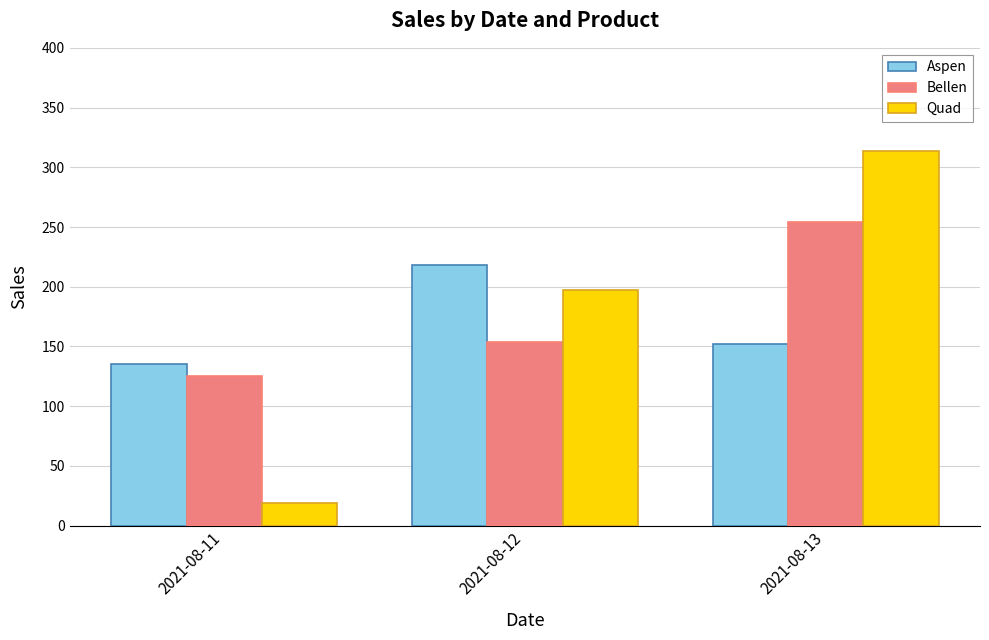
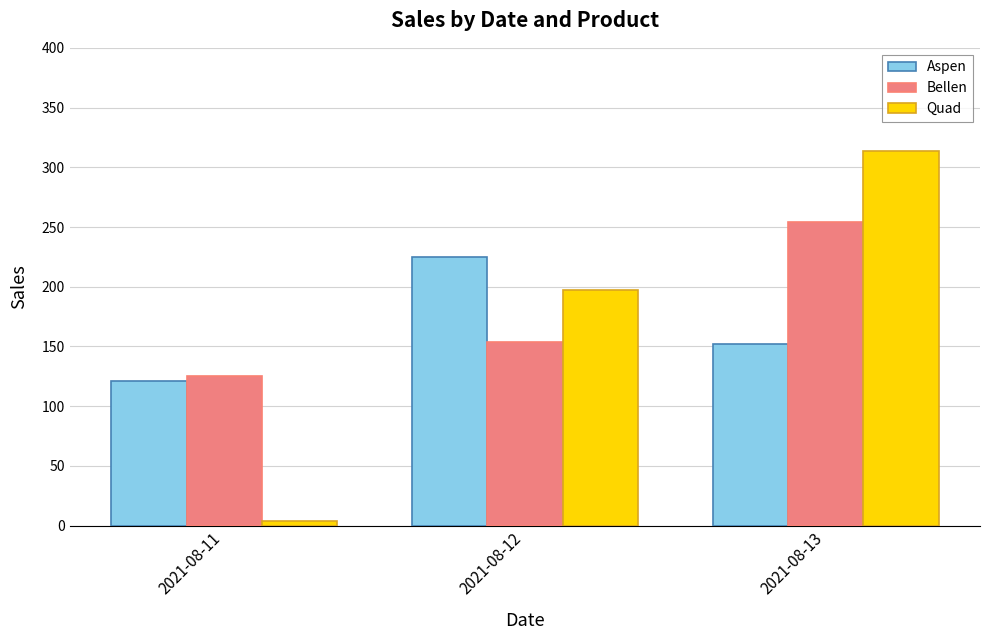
  {
    "Aspen": {
-     "2021-08-11": 135,
-     "2021-08-12": 218,
+     "2021-08-11": 121,
+     "2021-08-12": 225,
      "2021-08-13": 152
    },
    "Bellen": {
      "2021-08-11": 125,
      "2021-08-12": 154,
      "2021-08-13": 255
    },
    "Quad": {
-     "2021-08-11": 19,
+     "2021-08-11": 4,
      "2021-08-12": 198,
      "2021-08-13": 314
    }
  }
